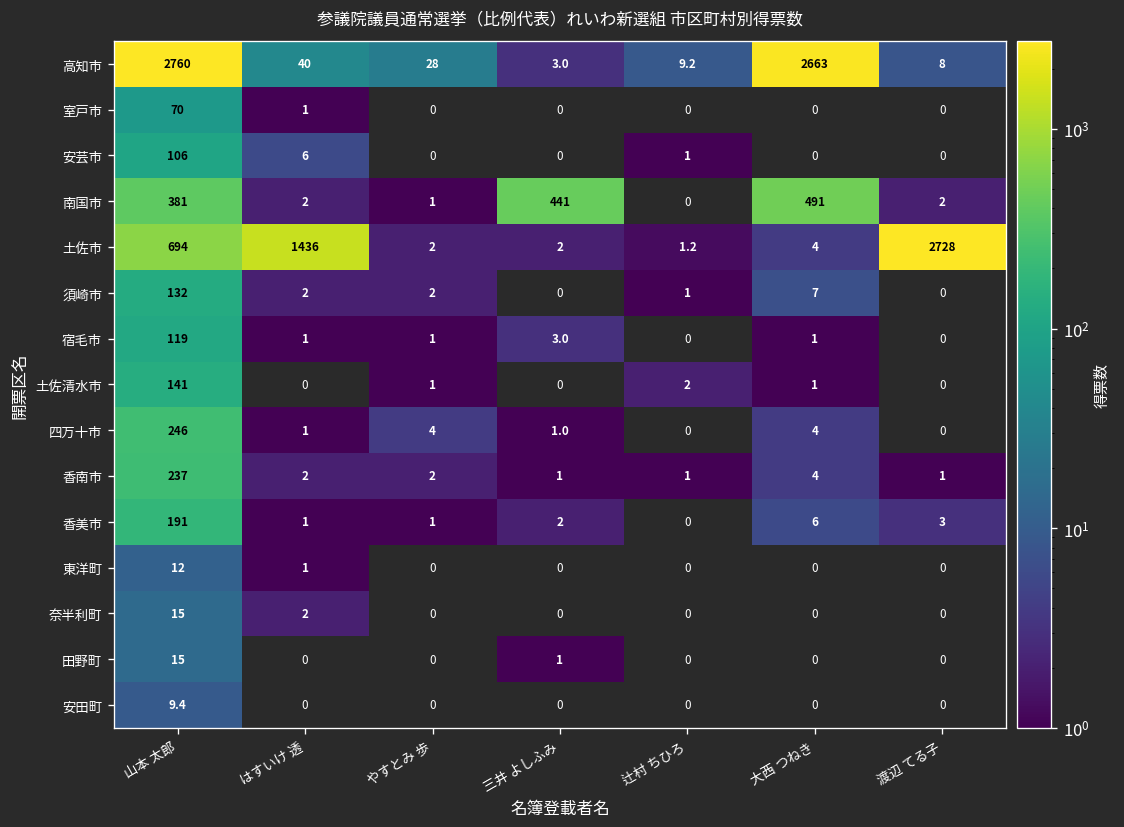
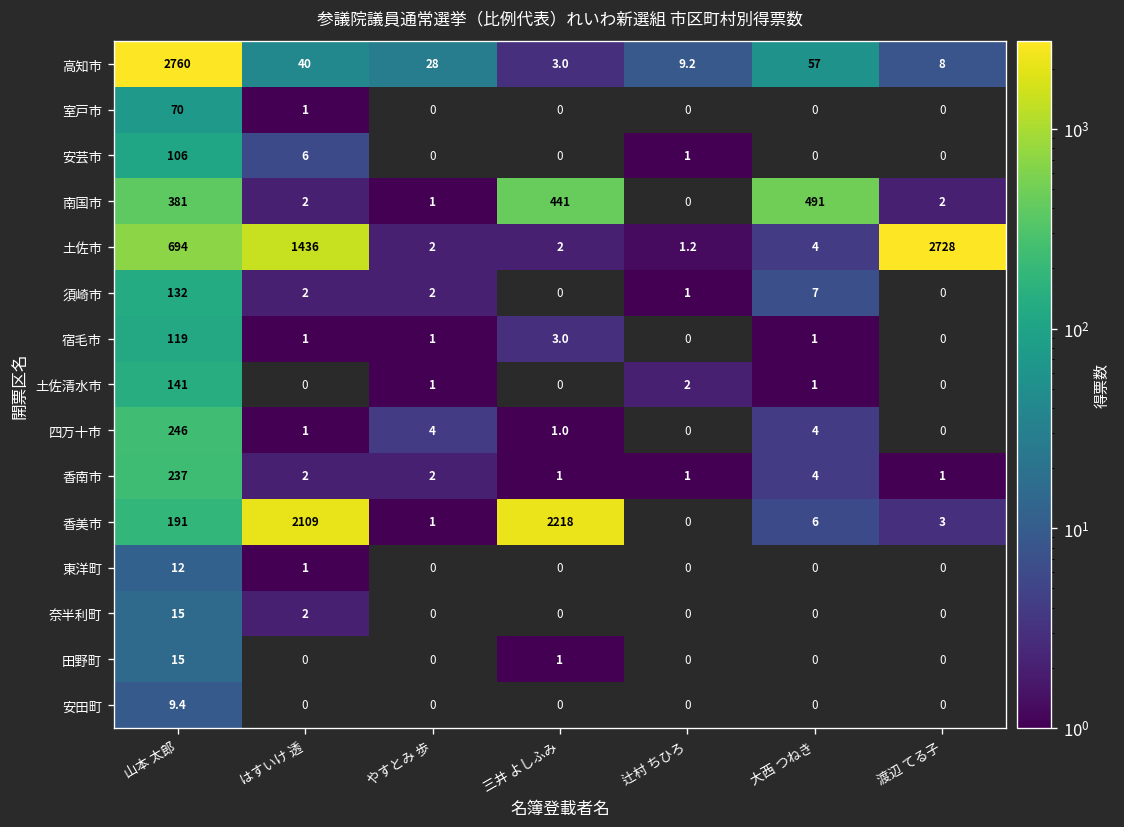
  {
    "高知市": {
      "山本 太郎": 2760,
      "はすいけ 透": 40,
      "やすとみ 歩": 28,
      "三井 よしふみ": 3.0,
      "辻村 ちひろ": 9.2,
-     "大西 つねき": 2663,
+     "大西 つねき": 57,
      "渡辺 てる子": 8
    },
    "室戸市": {
      "山本 太郎": 70,
      "はすいけ 透": 1
    },
    "安芸市": {
      "山本 太郎": 106,
      "はすいけ 透": 6,
      "辻村 ちひろ": 1
    },
    "南国市": {
      "山本 太郎": 381,
      "はすいけ 透": 2,
      "やすとみ 歩": 1,
      "三井 よしふみ": 441,
      "大西 つねき": 491,
      "渡辺 てる子": 2
    },
    "土佐市": {
      "山本 太郎": 694,
      "はすいけ 透": 1436,
      "やすとみ 歩": 2,
      "三井 よしふみ": 2,
      "辻村 ちひろ": 1.2,
      "大西 つねき": 4,
      "渡辺 てる子": 2728
    },
    "須崎市": {
      "山本 太郎": 132,
      "はすいけ 透": 2,
      "やすとみ 歩": 2,
      "辻村 ちひろ": 1,
      "大西 つねき": 7
    },
    "宿毛市": {
      "山本 太郎": 119,
      "はすいけ 透": 1,
      "やすとみ 歩": 1,
      "三井 よしふみ": 3.0,
      "大西 つねき": 1
    },
    "土佐清水市": {
      "山本 太郎": 141,
      "やすとみ 歩": 1,
      "辻村 ちひろ": 2,
      "大西 つねき": 1
    },
    "四万十市": {
      "山本 太郎": 246,
      "はすいけ 透": 1,
      "やすとみ 歩": 4,
      "三井 よしふみ": 1.0,
      "大西 つねき": 4
    },
    "香南市": {
      "山本 太郎": 237,
      "はすいけ 透": 2,
      "やすとみ 歩": 2,
      "三井 よしふみ": 1,
      "辻村 ちひろ": 1,
      "大西 つねき": 4,
      "渡辺 てる子": 1
    },
    "香美市": {
      "山本 太郎": 191,
-     "はすいけ 透": 1,
+     "はすいけ 透": 2109,
      "やすとみ 歩": 1,
-     "三井 よしふみ": 2,
+     "三井 よしふみ": 2218,
      "大西 つねき": 6,
      "渡辺 てる子": 3
    },
    "東洋町": {
      "山本 太郎": 12,
      "はすいけ 透": 1
    },
    "奈半利町": {
      "山本 太郎": 15,
      "はすいけ 透": 2
    },
    "田野町": {
      "山本 太郎": 15,
      "三井 よしふみ": 1
    },
    "安田町": {
      "山本 太郎": 9.4
    }
  }
